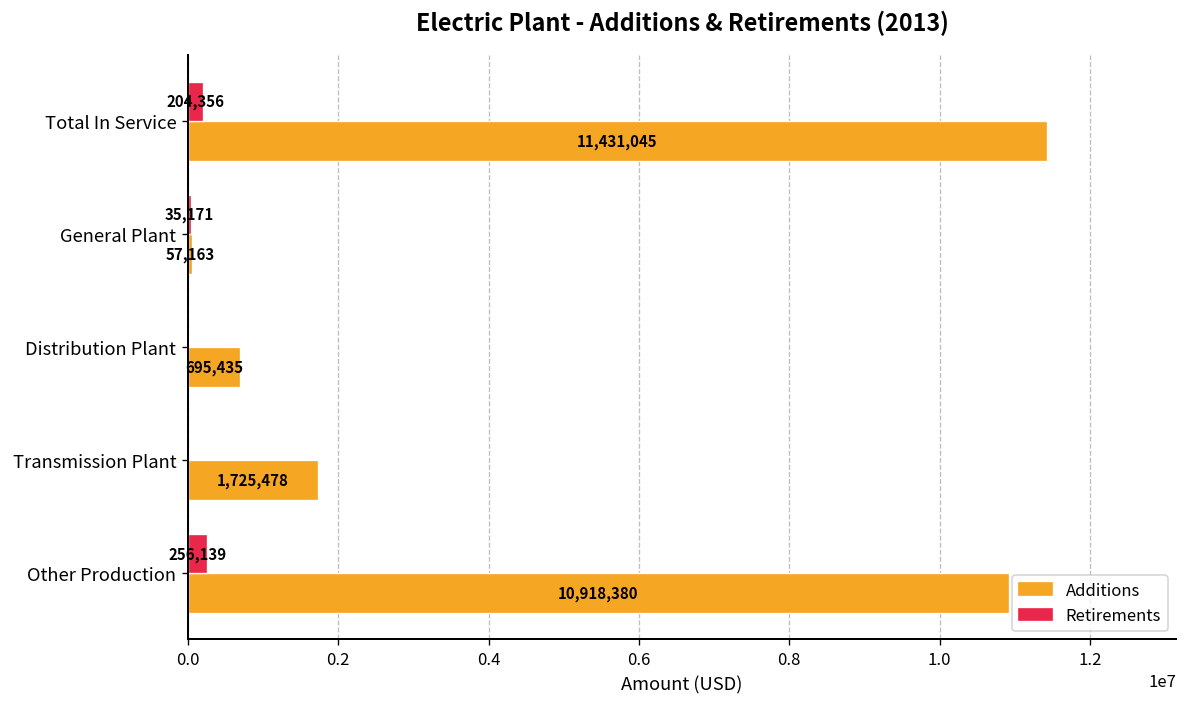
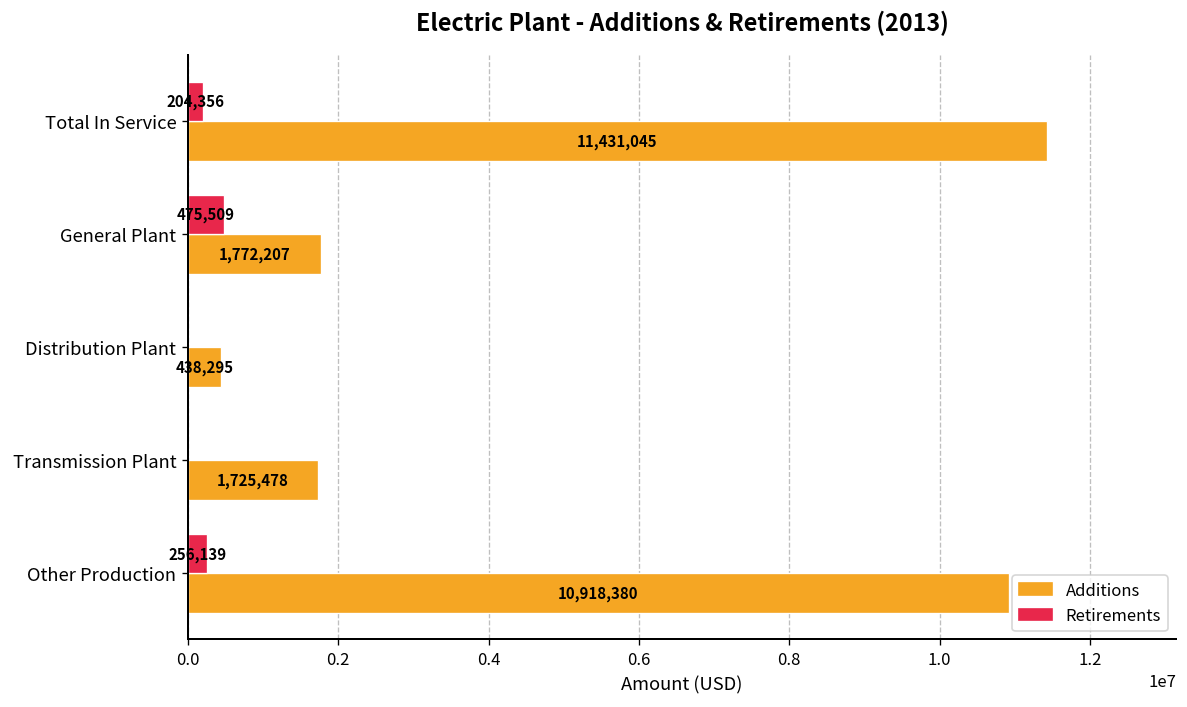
  {
    "Additions": {
      "Total In Service": "11,431,045",
-     "General Plant": "57,163",
-     "Distribution Plant": "695,435",
+     "General Plant": "1,772,207",
+     "Distribution Plant": "438,295",
      "Transmission Plant": "1,725,478",
      "Other Production": "10,918,380"
    },
    "Retirements": {
      "Total In Service": "204,356",
-     "General Plant": "35,171",
+     "General Plant": "475,509",
      "Other Production": "256,139"
    }
  }
